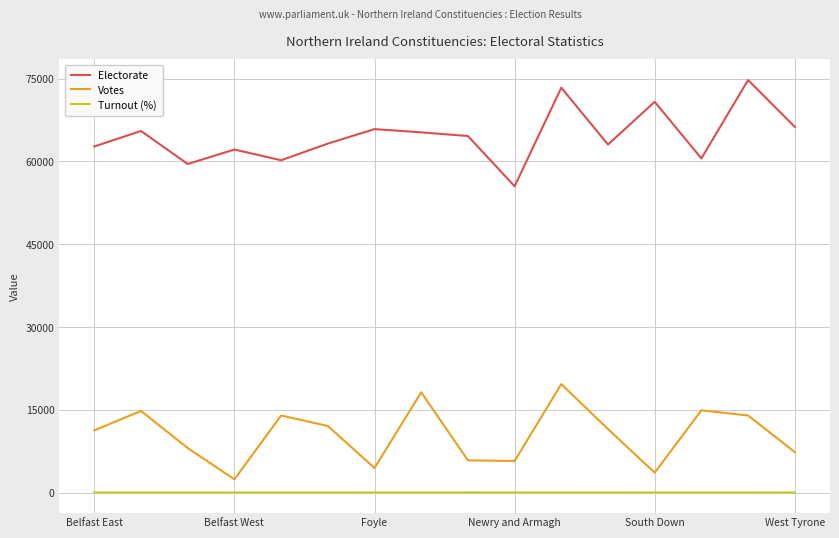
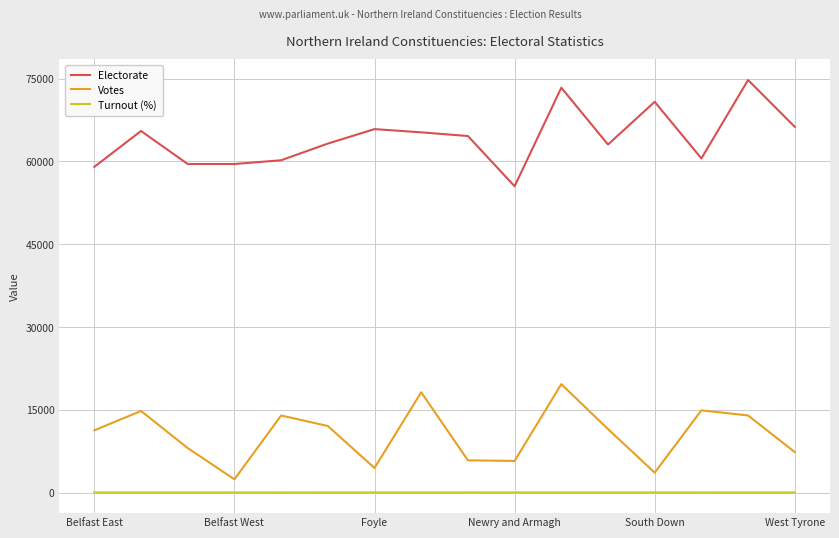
  {
    "Electorate": {
-     "Belfast East": 63000,
-     "Belfast West": 62000,
+     "Belfast East": 59000,
+     "Belfast West": 60000,
      "Foyle": 66000,
      "Newry and Armagh": 55000,
      "South Down": 71000,
      "West Tyrone": 66000
    }
  }
